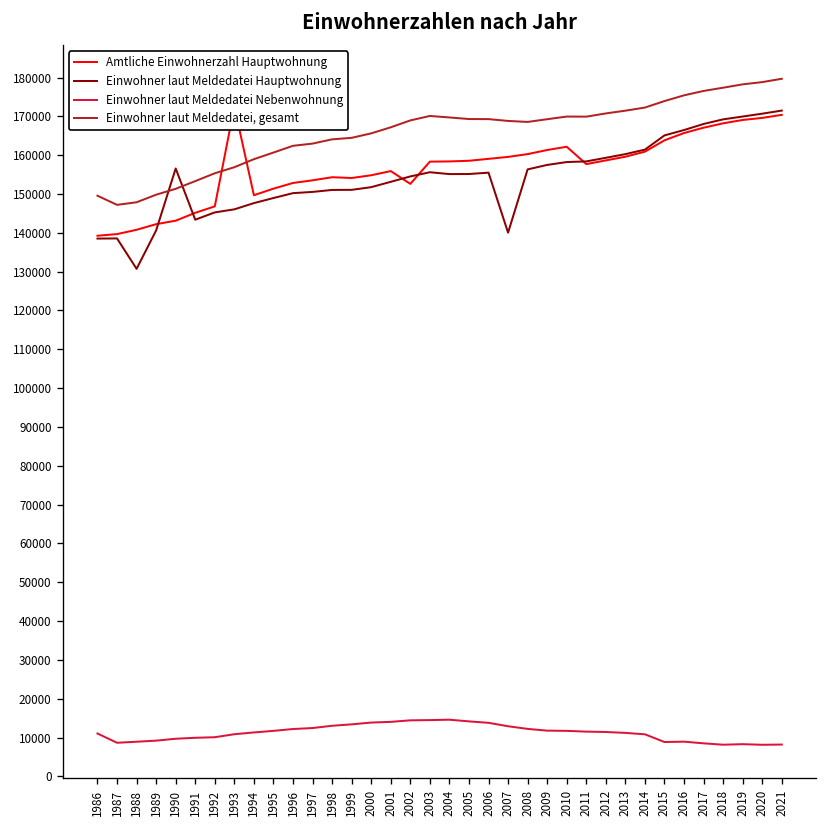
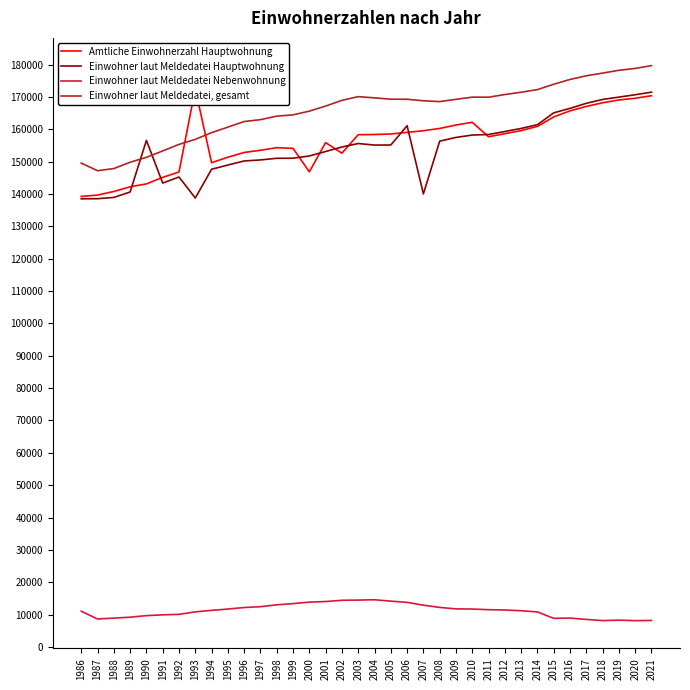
  {
    "Amtliche Einwohnerzahl Hauptwohnung": {
      "1987": 140000,
      "1988": 141000,
      "1989": 142000,
      "1990": 143000,
      "1991": 145000,
      "1992": 147000,
      "1994": 150000,
      "1995": 151000,
      "1996": 153000,
      "1997": 154000,
      "1998": 154000,
      "1999": 154000,
-     "2000": 155000,
+     "2000": 147000,
      "2001": 156000,
      "2002": 153000,
      "2003": 158000,
      "2004": 158000,
      "2005": 159000,
      "2006": 159000,
      "2007": 160000,
      "2008": 160000,
      "2009": 161000,
      "2010": 162000,
      "2015": 164000,
      "2017": 167000,
      "2018": 168000,
      "2019": 169000,
      "2020": 170000,
      "2021": 170000
    },
    "Einwohner laut Meldedatei Hauptwohnung": {
      "1987": 139000,
-     "1988": 131000,
+     "1988": 139000,
      "1989": 141000,
      "1990": 157000,
      "1991": 143000,
      "1992": 145000,
-     "1993": 146000,
+     "1993": 139000,
      "1994": 148000,
      "1995": 149000,
      "1996": 150000,
      "1997": 151000,
      "1998": 151000,
      "1999": 151000,
      "2000": 152000,
      "2001": 153000,
      "2002": 155000,
      "2003": 156000,
      "2004": 155000,
      "2005": 155000,
-     "2006": 156000,
+     "2006": 161000,
      "2007": 140000,
      "2008": 156000,
      "2009": 157000,
      "2010": 158000,
      "2015": 165000,
      "2017": 168000,
      "2018": 169000,
      "2019": 170000,
      "2020": 171000,
      "2021": 171000
    }
  }
